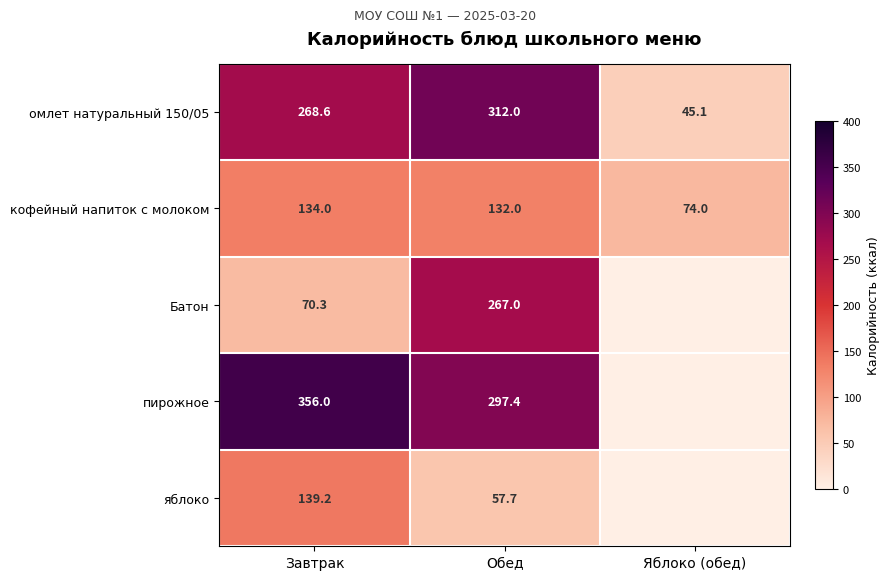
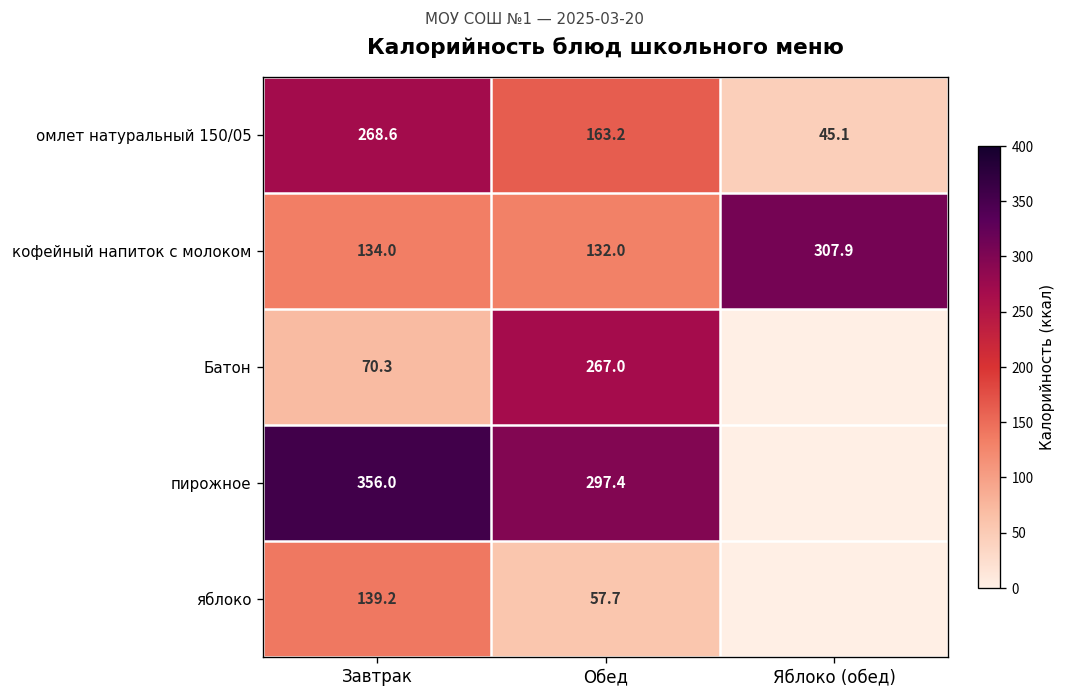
  {
    "омлет натуральный 150/05": {
      "Завтрак": 268.6,
-     "Обед": 312.0,
+     "Обед": 163.2,
      "Яблоко (обед)": 45.1
    },
    "кофейный напиток с молоком": {
      "Завтрак": 134.0,
      "Обед": 132.0,
-     "Яблоко (обед)": 74.0
+     "Яблоко (обед)": 307.9
    },
    "Батон": {
      "Завтрак": 70.3,
      "Обед": 267.0
    },
    "пирожное": {
      "Завтрак": 356.0,
      "Обед": 297.4
    },
    "яблоко": {
      "Завтрак": 139.2,
      "Обед": 57.7
    }
  }
